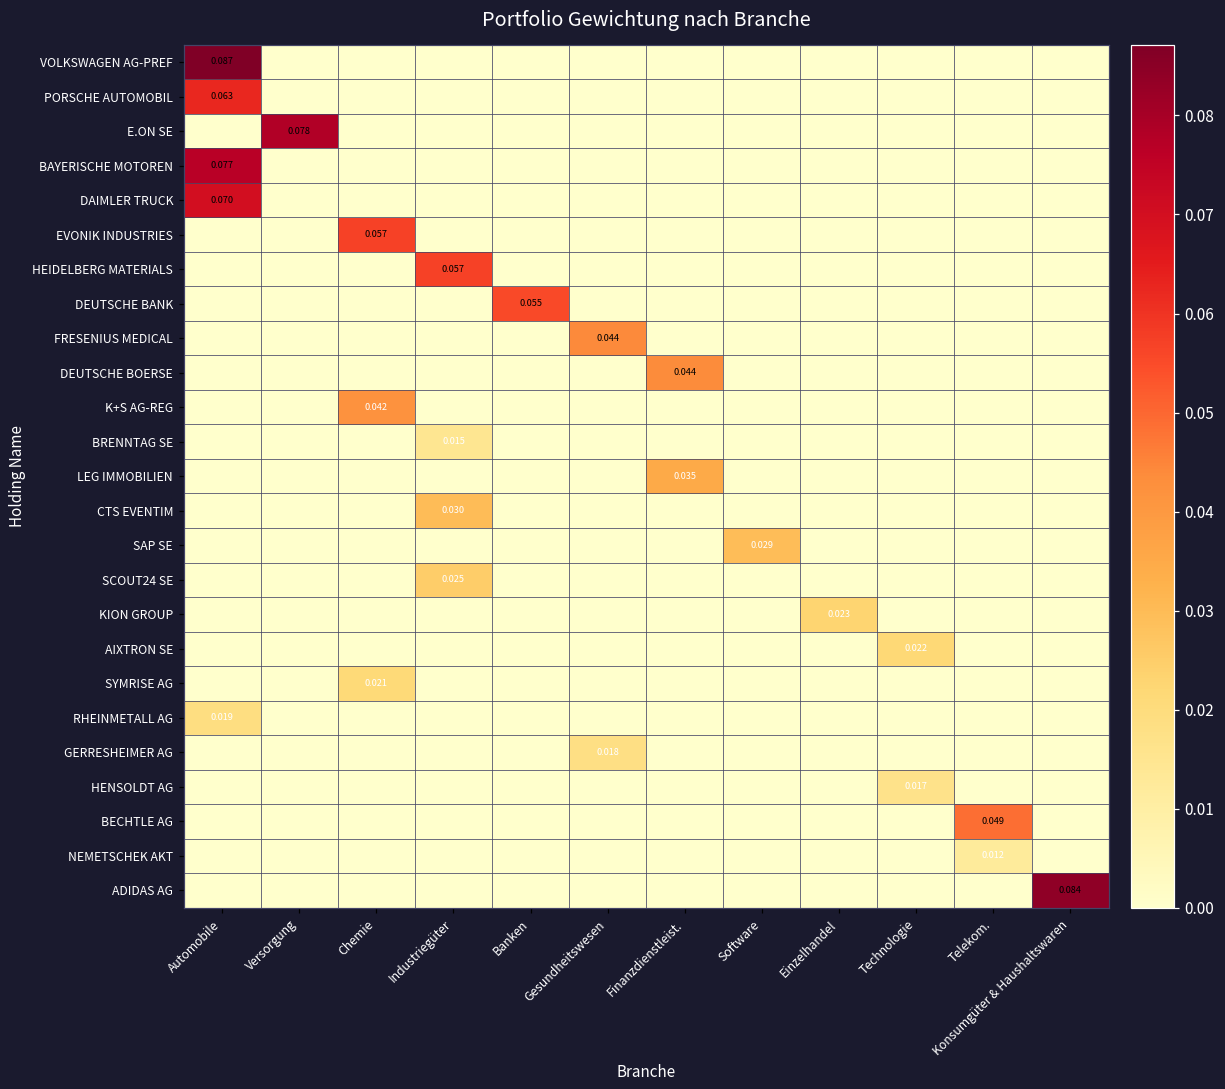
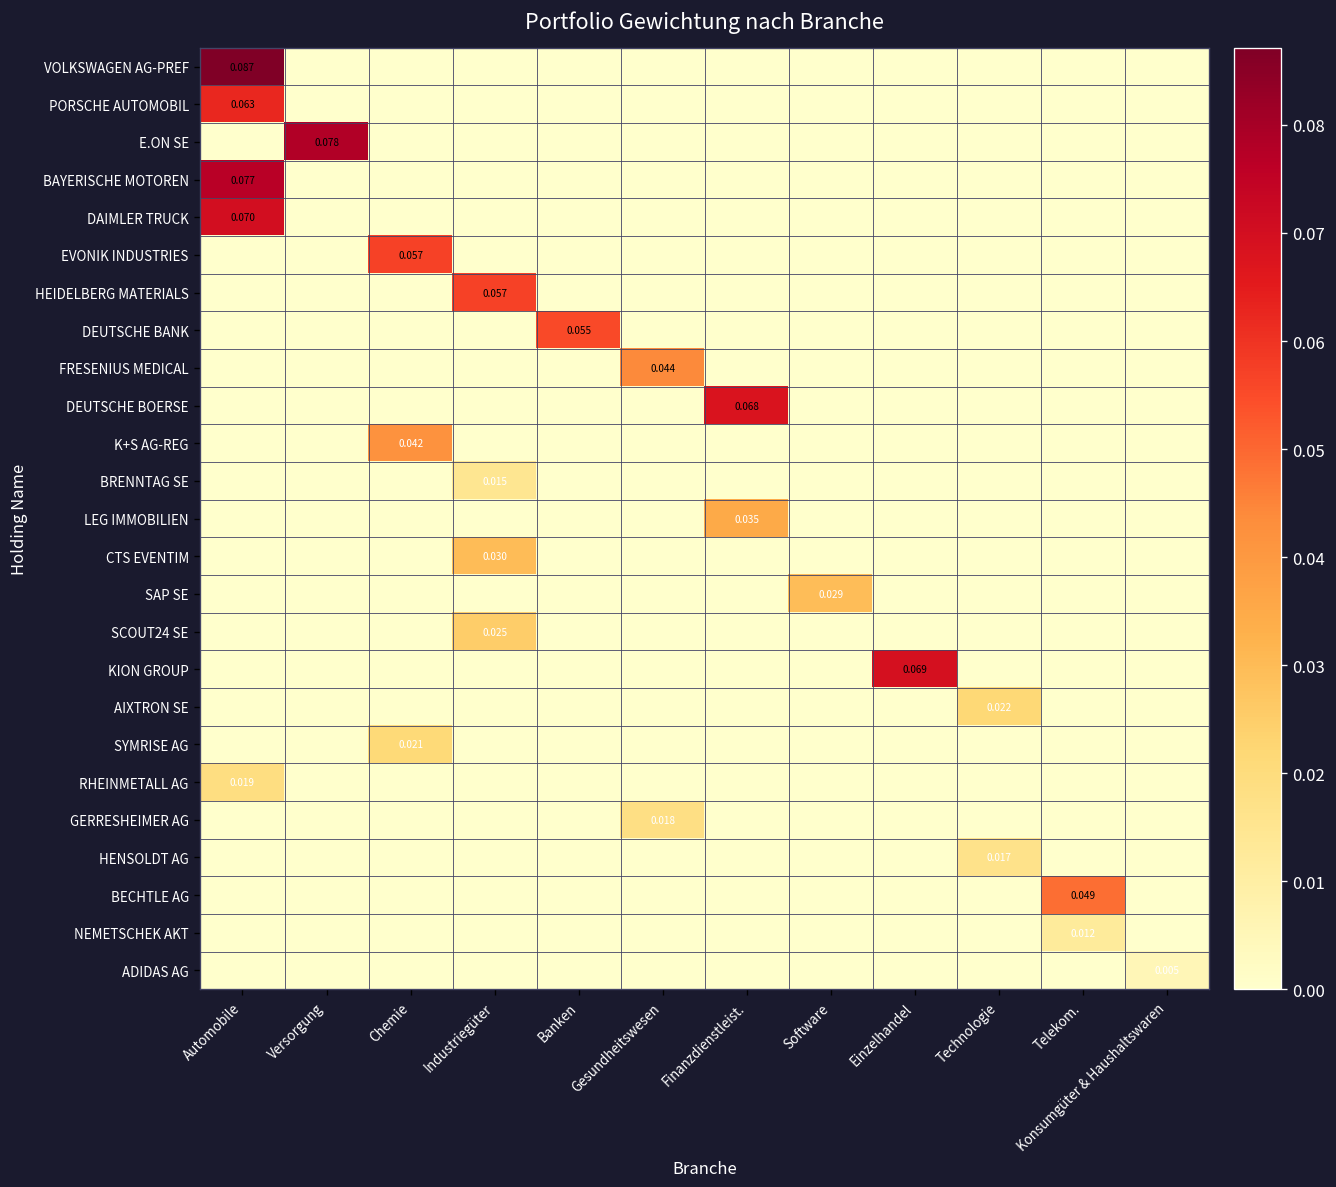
  {
    "VOLKSWAGEN AG-PREF": {
      "Automobile": 0.087
    },
    "PORSCHE AUTOMOBIL": {
      "Automobile": 0.063
    },
    "E.ON SE": {
      "Versorgung": 0.078
    },
    "BAYERISCHE MOTOREN": {
      "Automobile": 0.077
    },
    "DAIMLER TRUCK": {
      "Automobile": 0.070
    },
    "EVONIK INDUSTRIES": {
      "Chemie": 0.057
    },
    "HEIDELBERG MATERIALS": {
      "Industriegüter": 0.057
    },
    "DEUTSCHE BANK": {
      "Banken": 0.055
    },
    "FRESENIUS MEDICAL": {
      "Gesundheitswesen": 0.044
    },
    "DEUTSCHE BOERSE": {
-     "Finanzdienstleist.": 0.044
+     "Finanzdienstleist.": 0.068
    },
    "K+S AG-REG": {
      "Chemie": 0.042
    },
    "BRENNTAG SE": {
      "Industriegüter": 0.015
    },
    "LEG IMMOBILIEN": {
      "Finanzdienstleist.": 0.035
    },
    "CTS EVENTIM": {
      "Industriegüter": 0.030
    },
    "SAP SE": {
      "Software": 0.029
    },
    "SCOUT24 SE": {
      "Industriegüter": 0.025
    },
    "KION GROUP": {
-     "Einzelhandel": 0.023
+     "Einzelhandel": 0.069
    },
    "AIXTRON SE": {
      "Technologie": 0.022
    },
    "SYMRISE AG": {
      "Chemie": 0.021
    },
    "RHEINMETALL AG": {
      "Automobile": 0.019
    },
    "GERRESHEIMER AG": {
      "Gesundheitswesen": 0.018
    },
    "HENSOLDT AG": {
      "Technologie": 0.017
    },
    "BECHTLE AG": {
      "Telekom.": 0.049
    },
    "NEMETSCHEK AKT": {
      "Telekom.": 0.012
    },
    "ADIDAS AG": {
-     "Konsumgüter & Haushaltswaren": 0.084
+     "Konsumgüter & Haushaltswaren": 0.005
    }
  }
